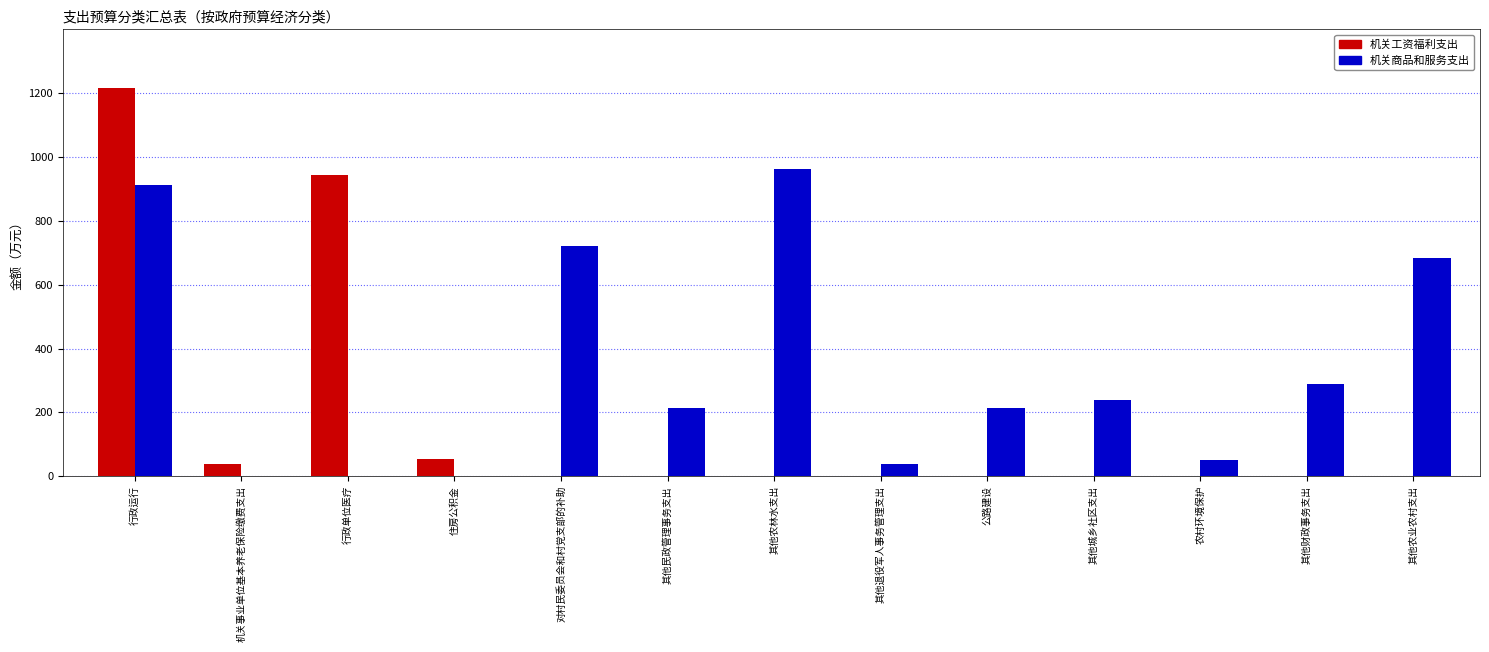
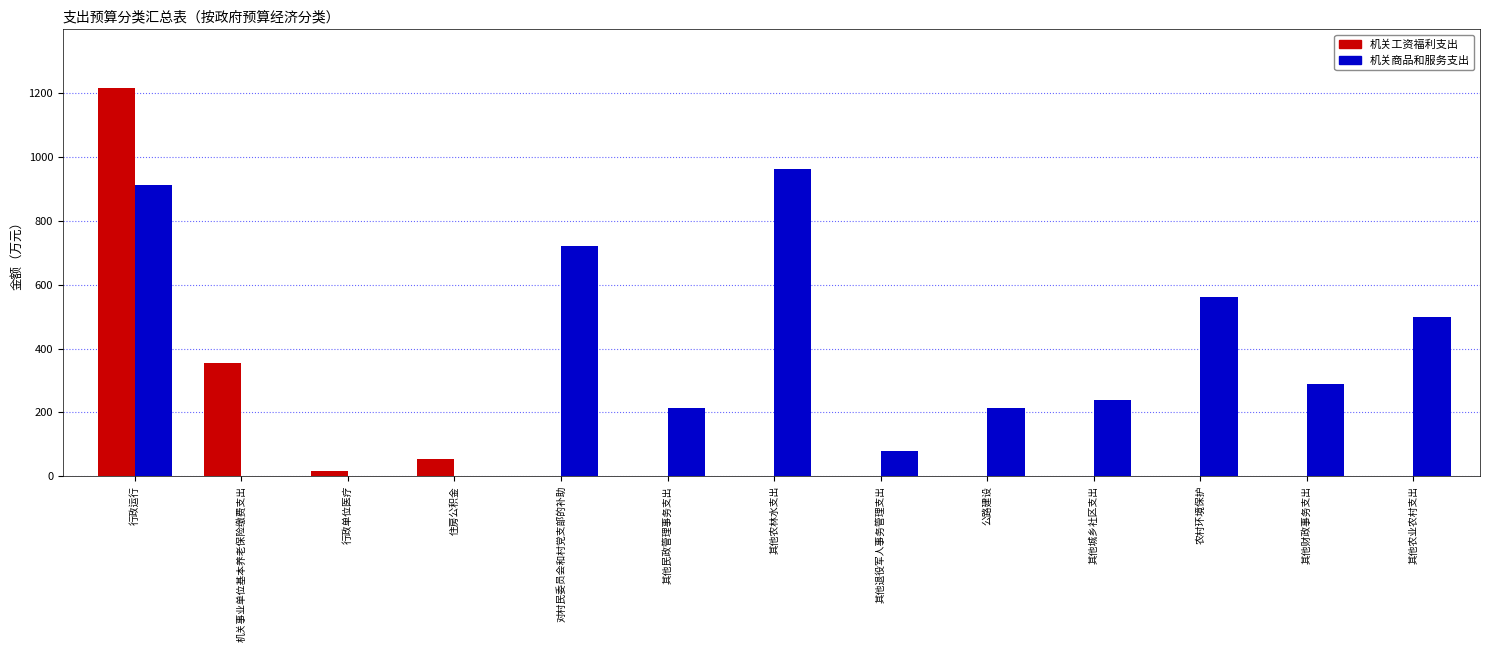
  {
    "机关工资福利支出": {
      "行政运行": 1220,
-     "机关事业单位基本养老保险缴费支出": 40,
-     "行政单位医疗": 940,
+     "机关事业单位基本养老保险缴费支出": 350,
+     "行政单位医疗": 20,
      "住房公积金": 50,
      "对村民委员会和村党支部的补助": 0,
      "其他民政管理事务支出": 0,
      "其他农林水支出": 0,
      "其他退役军人事务管理支出": 0,
      "公路建设": 0,
      "其他城乡社区支出": 0,
      "农村环境保护": 0,
      "其他财政事务支出": 0,
      "其他农业农村支出": 0
    },
    "机关商品和服务支出": {
      "行政运行": 910,
      "机关事业单位基本养老保险缴费支出": 0,
      "行政单位医疗": 0,
      "住房公积金": 0,
      "对村民委员会和村党支部的补助": 720,
      "其他民政管理事务支出": 210,
      "其他农林水支出": 960,
-     "其他退役军人事务管理支出": 40,
+     "其他退役军人事务管理支出": 80,
      "公路建设": 210,
      "其他城乡社区支出": 240,
-     "农村环境保护": 50,
+     "农村环境保护": 560,
      "其他财政事务支出": 290,
-     "其他农业农村支出": 690
+     "其他农业农村支出": 500
    }
  }
